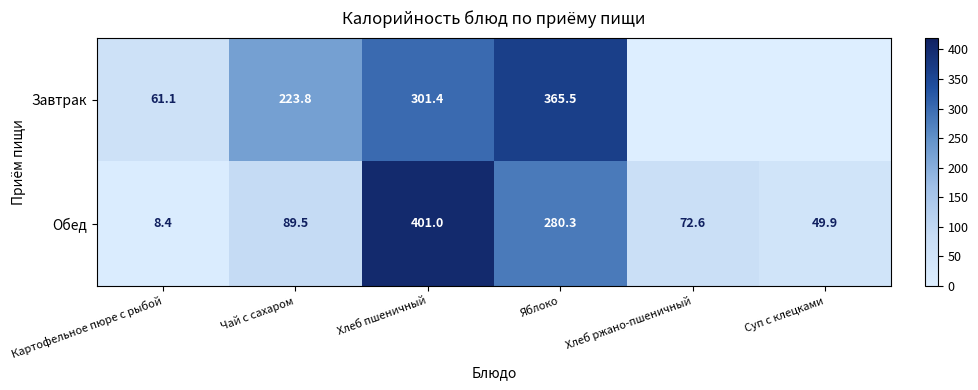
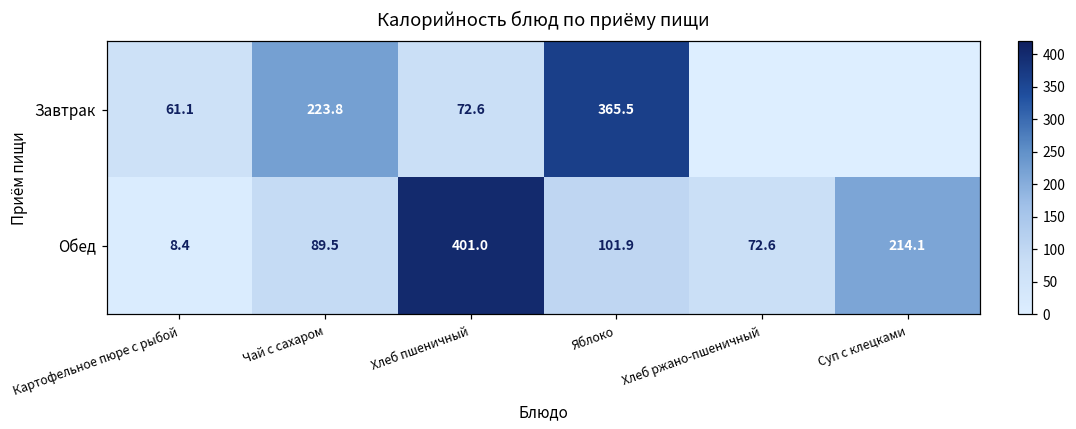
  {
    "Завтрак": {
      "Картофельное пюре с рыбой": 61.1,
      "Чай с сахаром": 223.8,
-     "Хлеб пшеничный": 301.4,
+     "Хлеб пшеничный": 72.6,
      "Яблоко": 365.5
    },
    "Обед": {
      "Картофельное пюре с рыбой": 8.4,
      "Чай с сахаром": 89.5,
      "Хлеб пшеничный": 401.0,
-     "Яблоко": 280.3,
+     "Яблоко": 101.9,
      "Хлеб ржано-пшеничный": 72.6,
-     "Суп с клецками": 49.9
+     "Суп с клецками": 214.1
    }
  }
